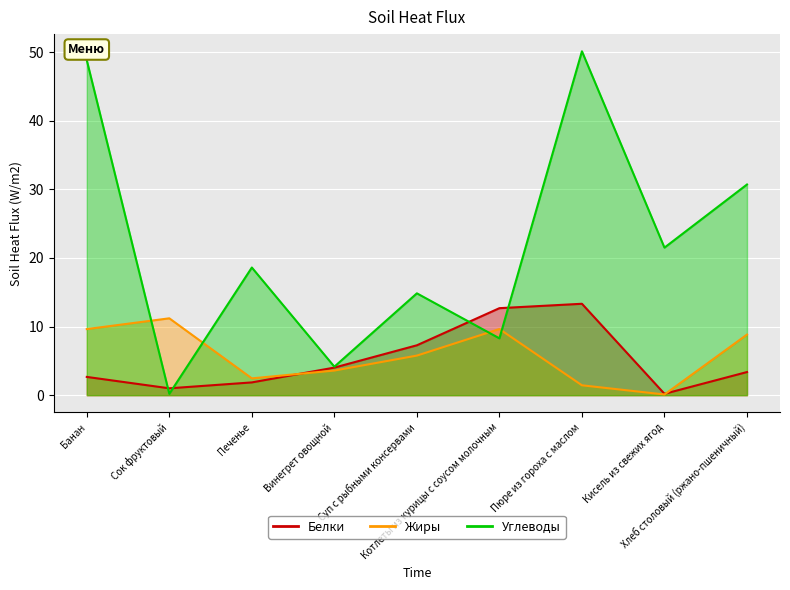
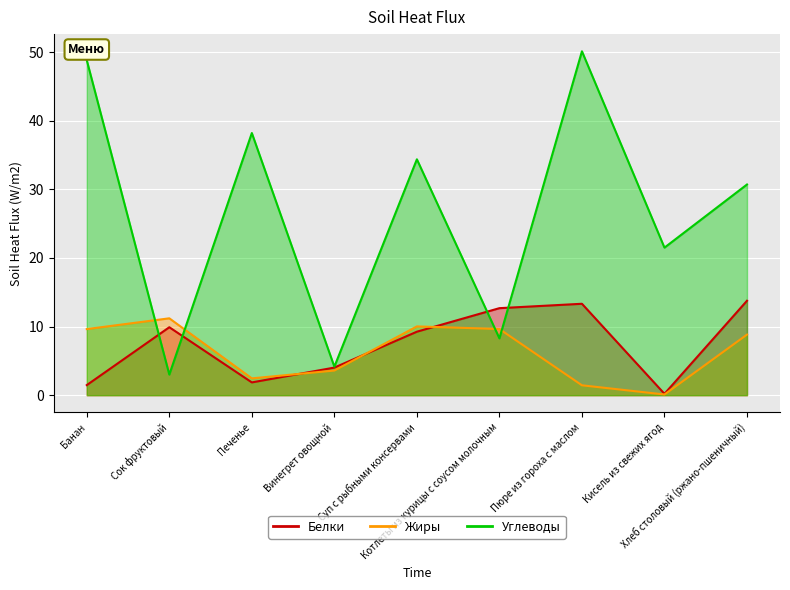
  {
    "Белки": {
-     "Банан": 3,
-     "Сок фруктовый": 1,
+     "Банан": 1,
+     "Сок фруктовый": 10,
      "Печенье": 2,
-     "Суп с рыбными консервами": 7,
+     "Суп с рыбными консервами": 9,
      "Котлеты из курицы с соусом молочным": 13,
      "Пюре из гороха с маслом": 13,
-     "Хлеб столовый (ржано-пшеничный)": 3
+     "Хлеб столовый (ржано-пшеничный)": 14
    },
    "Жиры": {
      "Банан": 10,
      "Сок фруктовый": 11,
      "Печенье": 2,
      "Винегрет овощной": 4,
-     "Суп с рыбными консервами": 6,
+     "Суп с рыбными консервами": 10,
      "Котлеты из курицы с соусом молочным": 10,
      "Пюре из гороха с маслом": 1,
      "Хлеб столовый (ржано-пшеничный)": 9
    },
    "Углеводы": {
      "Банан": 49,
-     "Сок фруктовый": 0,
-     "Печенье": 19,
-     "Суп с рыбными консервами": 15,
+     "Сок фруктовый": 3,
+     "Печенье": 38,
+     "Суп с рыбными консервами": 34,
      "Котлеты из курицы с соусом молочным": 8,
      "Пюре из гороха с маслом": 50,
      "Кисель из свежих ягод": 22,
      "Хлеб столовый (ржано-пшеничный)": 31
    }
  }
